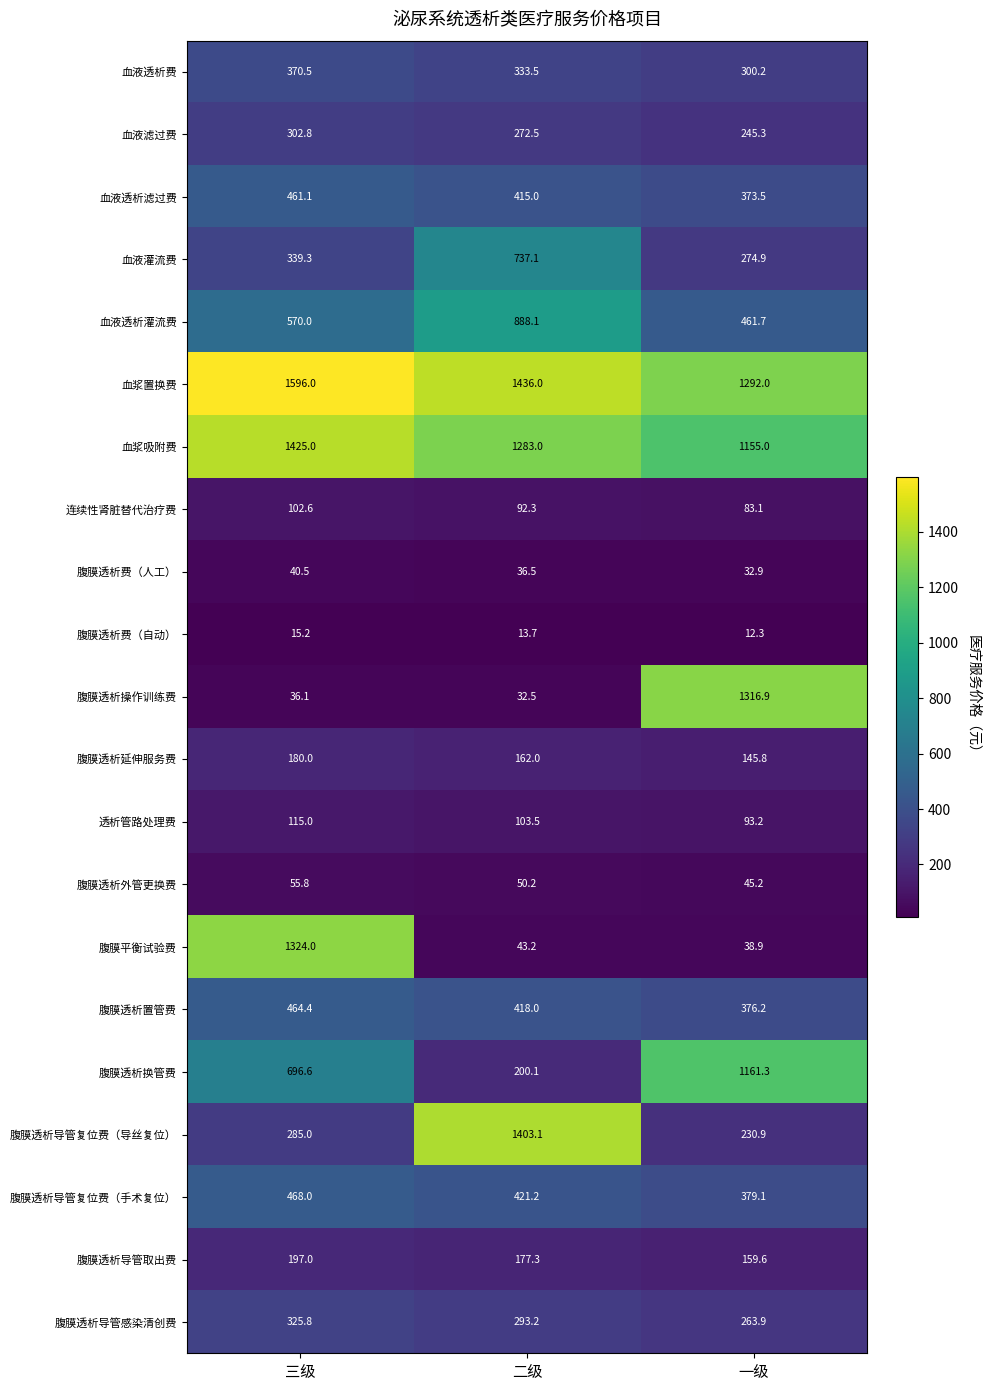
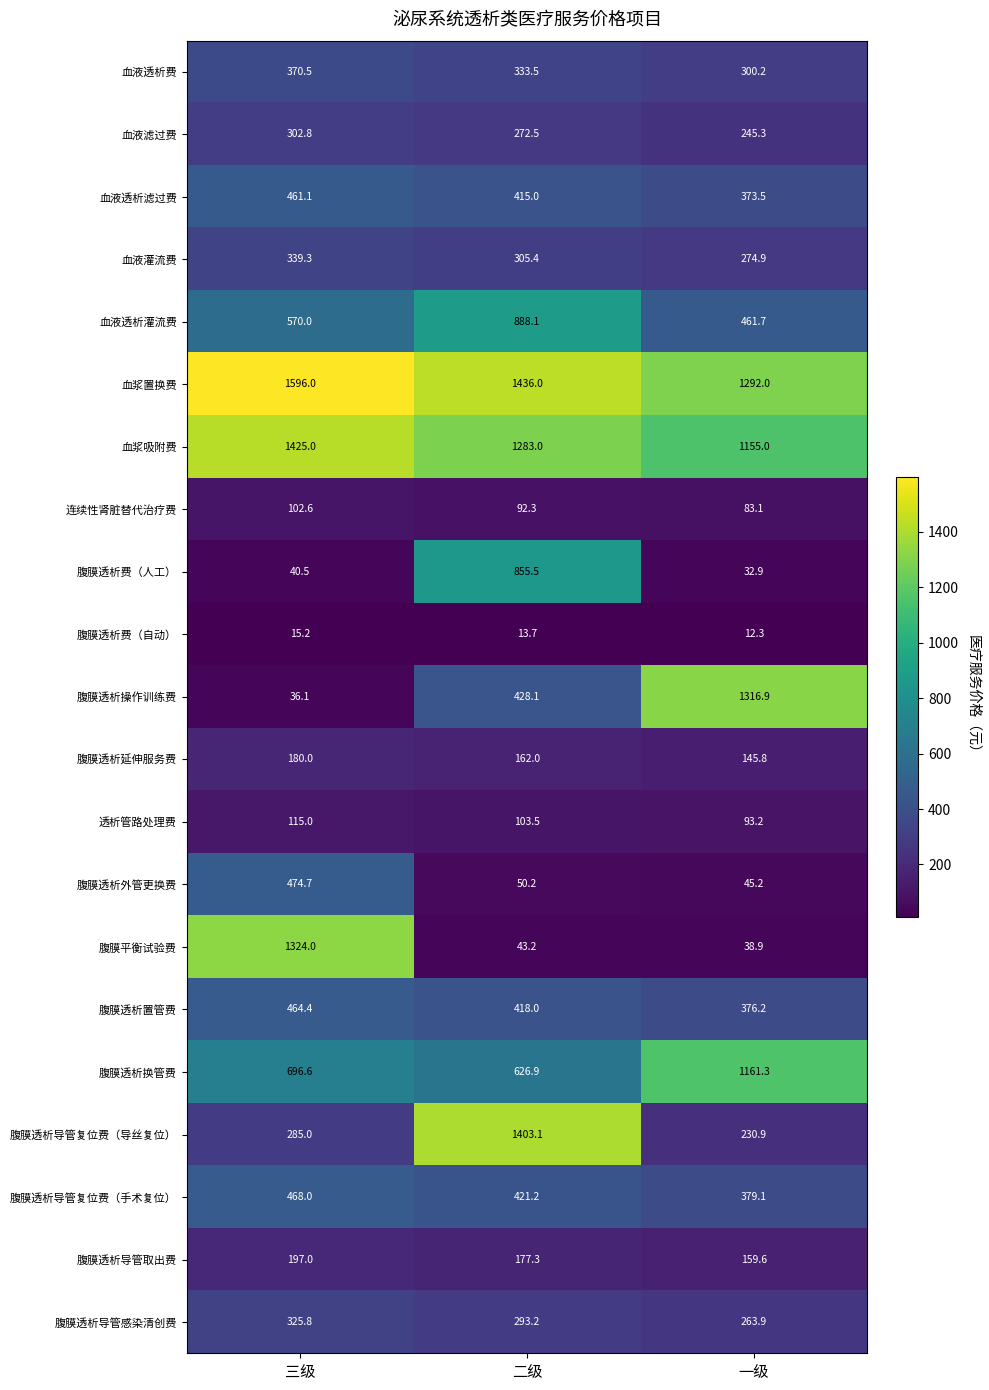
  {
    "血液透析费": {
      "三级": 370.5,
      "二级": 333.5,
      "一级": 300.2
    },
    "血液滤过费": {
      "三级": 302.8,
      "二级": 272.5,
      "一级": 245.3
    },
    "血液透析滤过费": {
      "三级": 461.1,
      "二级": 415.0,
      "一级": 373.5
    },
    "血液灌流费": {
      "三级": 339.3,
-     "二级": 737.1,
+     "二级": 305.4,
      "一级": 274.9
    },
    "血液透析灌流费": {
      "三级": 570.0,
      "二级": 888.1,
      "一级": 461.7
    },
    "血浆置换费": {
      "三级": 1596.0,
      "二级": 1436.0,
      "一级": 1292.0
    },
    "血浆吸附费": {
      "三级": 1425.0,
      "二级": 1283.0,
      "一级": 1155.0
    },
    "连续性肾脏替代治疗费": {
      "三级": 102.6,
      "二级": 92.3,
      "一级": 83.1
    },
    "腹膜透析费（人工）": {
      "三级": 40.5,
-     "二级": 36.5,
+     "二级": 855.5,
      "一级": 32.9
    },
    "腹膜透析费（自动）": {
      "三级": 15.2,
      "二级": 13.7,
      "一级": 12.3
    },
    "腹膜透析操作训练费": {
      "三级": 36.1,
-     "二级": 32.5,
+     "二级": 428.1,
      "一级": 1316.9
    },
    "腹膜透析延伸服务费": {
      "三级": 180.0,
      "二级": 162.0,
      "一级": 145.8
    },
    "透析管路处理费": {
      "三级": 115.0,
      "二级": 103.5,
      "一级": 93.2
    },
    "腹膜透析外管更换费": {
-     "三级": 55.8,
+     "三级": 474.7,
      "二级": 50.2,
      "一级": 45.2
    },
    "腹膜平衡试验费": {
      "三级": 1324.0,
      "二级": 43.2,
      "一级": 38.9
    },
    "腹膜透析置管费": {
      "三级": 464.4,
      "二级": 418.0,
      "一级": 376.2
    },
    "腹膜透析换管费": {
      "三级": 696.6,
-     "二级": 200.1,
+     "二级": 626.9,
      "一级": 1161.3
    },
    "腹膜透析导管复位费（导丝复位）": {
      "三级": 285.0,
      "二级": 1403.1,
      "一级": 230.9
    },
    "腹膜透析导管复位费（手术复位）": {
      "三级": 468.0,
      "二级": 421.2,
      "一级": 379.1
    },
    "腹膜透析导管取出费": {
      "三级": 197.0,
      "二级": 177.3,
      "一级": 159.6
    },
    "腹膜透析导管感染清创费": {
      "三级": 325.8,
      "二级": 293.2,
      "一级": 263.9
    }
  }
